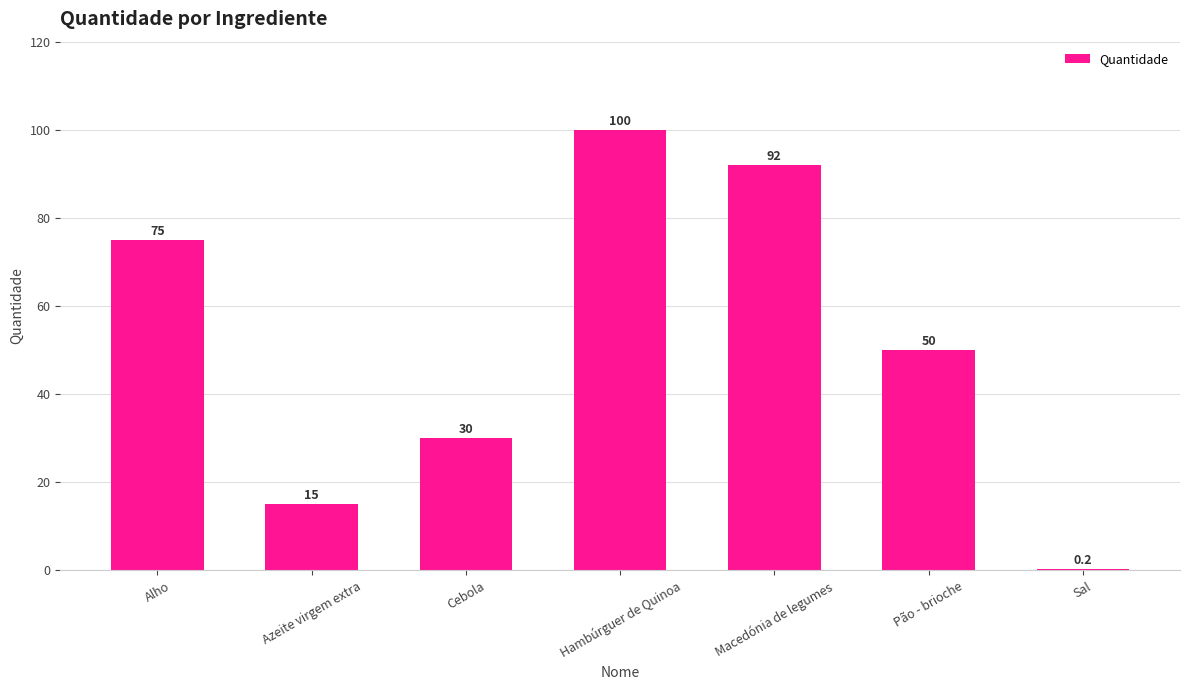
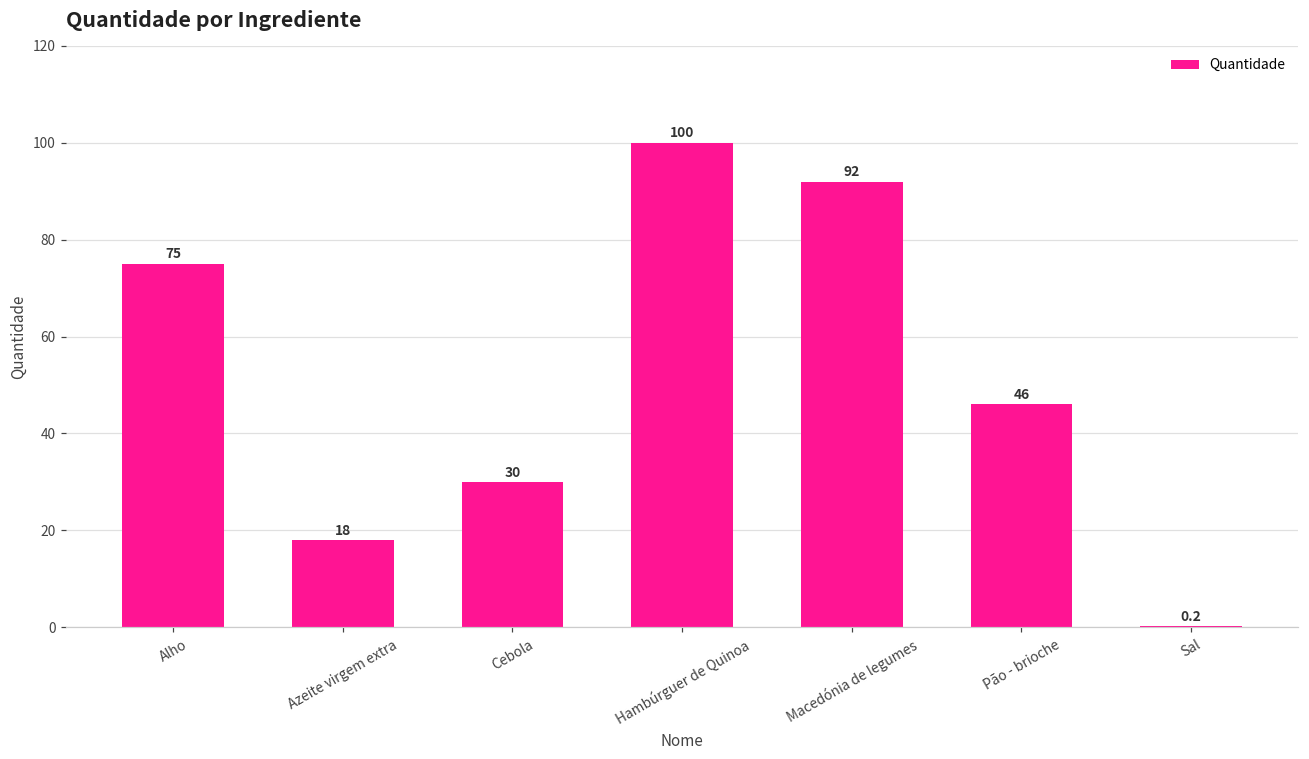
  {
    "Alho": 75,
-   "Azeite virgem extra": 15,
+   "Azeite virgem extra": 18,
    "Cebola": 30,
    "Hambúrguer de Quinoa": 100,
    "Macedónia de legumes": 92,
-   "Pão - brioche": 50,
+   "Pão - brioche": 46,
    "Sal": 0.2
  }
